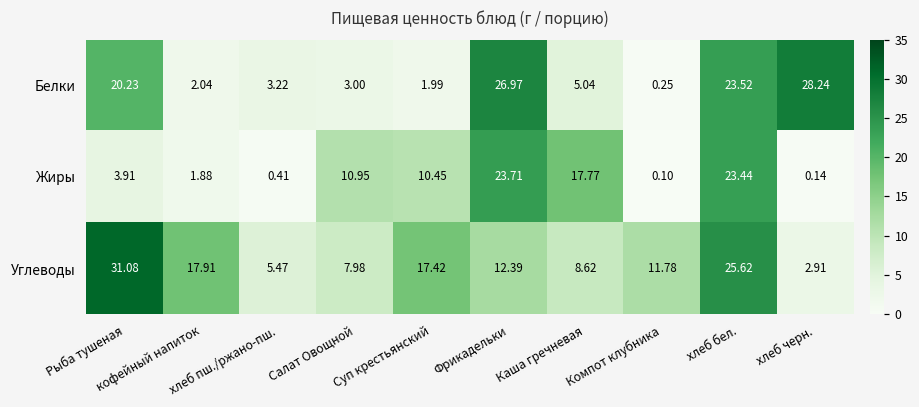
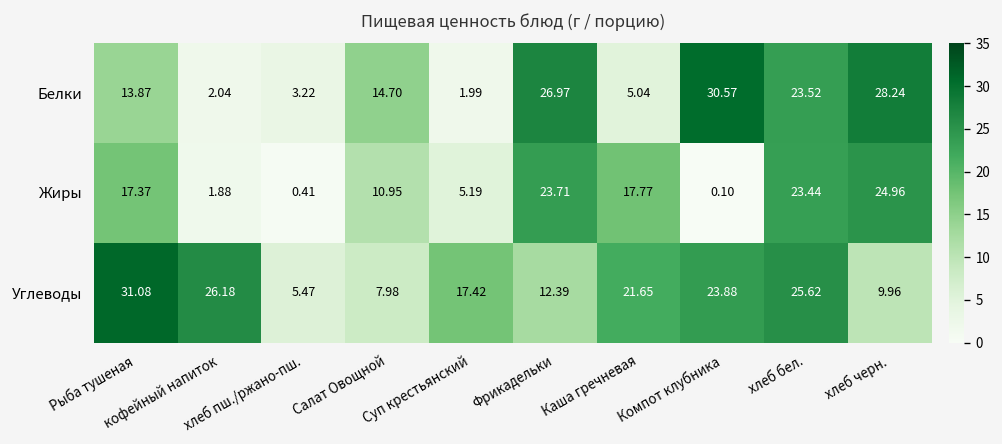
  {
    "Белки": {
-     "Рыба тушеная": 20.23,
+     "Рыба тушеная": 13.87,
      "кофейный напиток": 2.04,
      "хлеб пш./ржано-пш.": 3.22,
-     "Салат Овощной": 3.00,
+     "Салат Овощной": 14.70,
      "Суп крестьянский": 1.99,
      "Фрикадельки": 26.97,
      "Каша гречневая": 5.04,
-     "Компот клубника": 0.25,
+     "Компот клубника": 30.57,
      "хлеб бел.": 23.52,
      "хлеб черн.": 28.24
    },
    "Жиры": {
-     "Рыба тушеная": 3.91,
+     "Рыба тушеная": 17.37,
      "кофейный напиток": 1.88,
      "хлеб пш./ржано-пш.": 0.41,
      "Салат Овощной": 10.95,
-     "Суп крестьянский": 10.45,
+     "Суп крестьянский": 5.19,
      "Фрикадельки": 23.71,
      "Каша гречневая": 17.77,
      "Компот клубника": 0.10,
      "хлеб бел.": 23.44,
-     "хлеб черн.": 0.14
+     "хлеб черн.": 24.96
    },
    "Углеводы": {
      "Рыба тушеная": 31.08,
-     "кофейный напиток": 17.91,
+     "кофейный напиток": 26.18,
      "хлеб пш./ржано-пш.": 5.47,
      "Салат Овощной": 7.98,
      "Суп крестьянский": 17.42,
      "Фрикадельки": 12.39,
-     "Каша гречневая": 8.62,
-     "Компот клубника": 11.78,
+     "Каша гречневая": 21.65,
+     "Компот клубника": 23.88,
      "хлеб бел.": 25.62,
-     "хлеб черн.": 2.91
+     "хлеб черн.": 9.96
    }
  }
